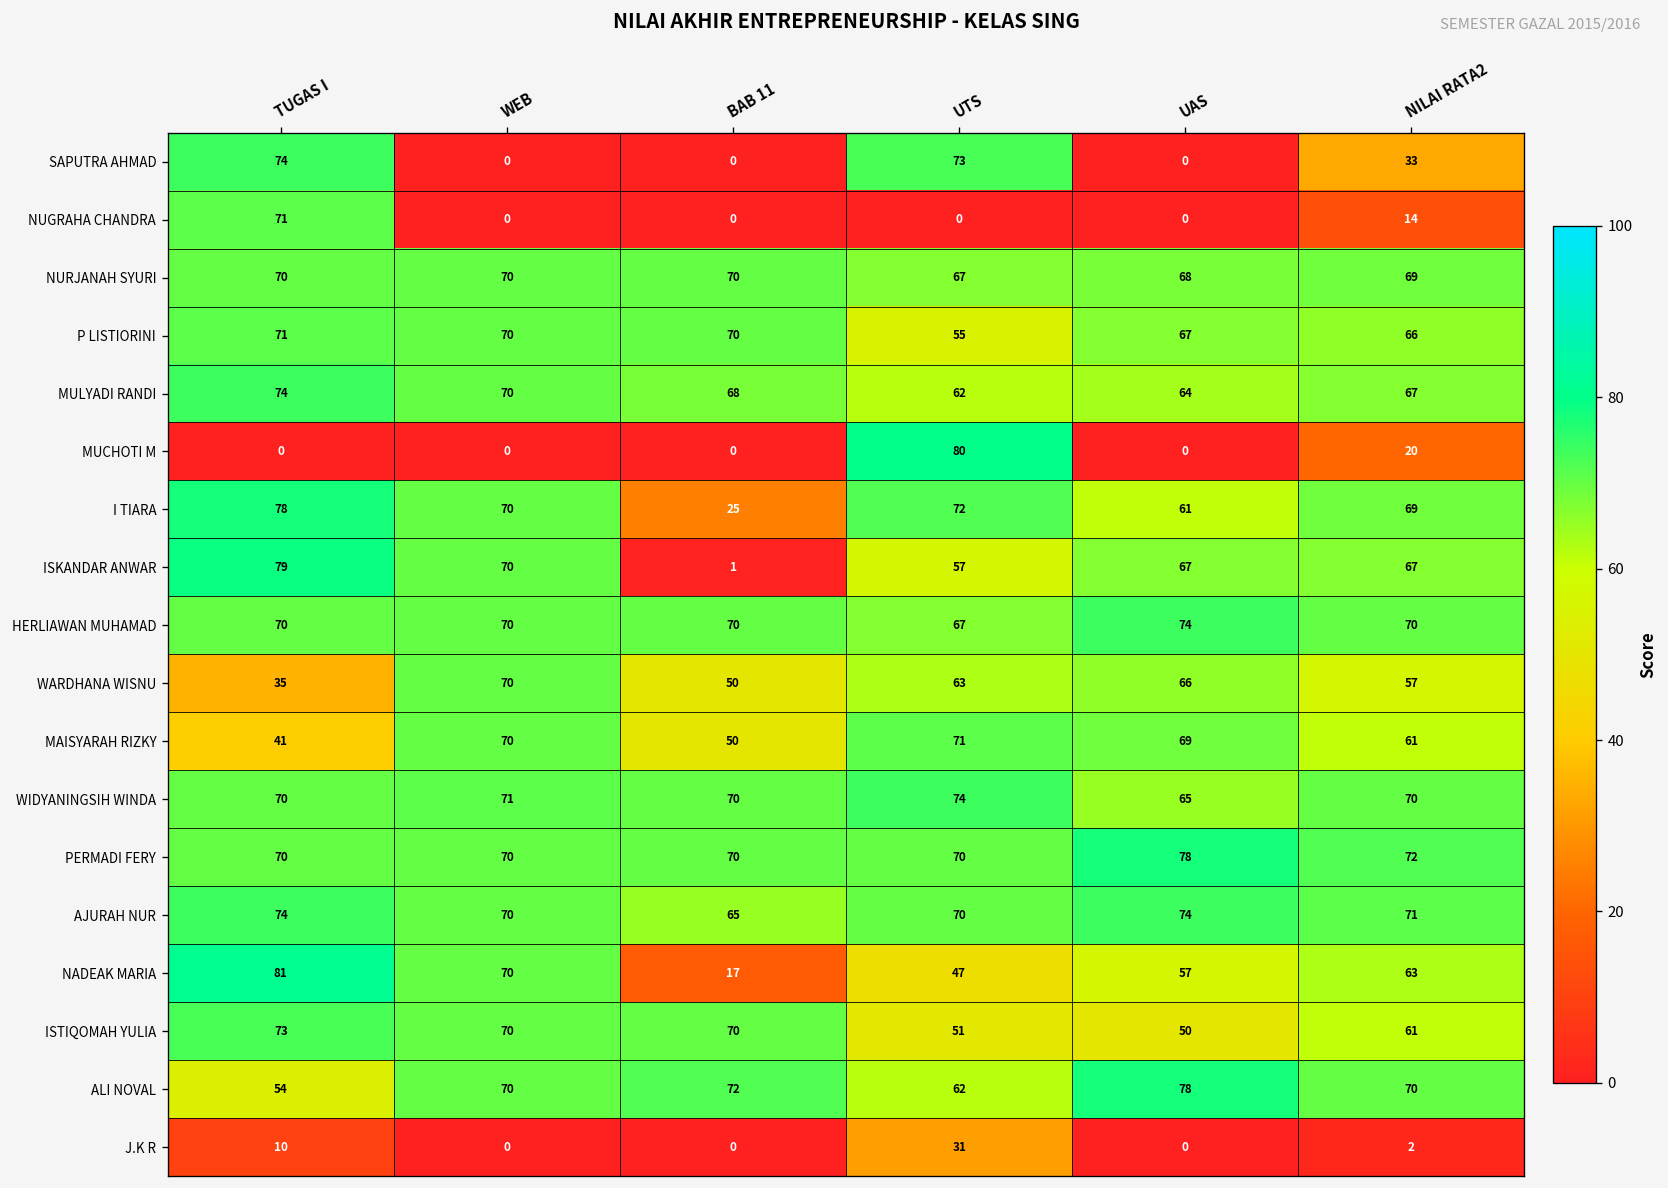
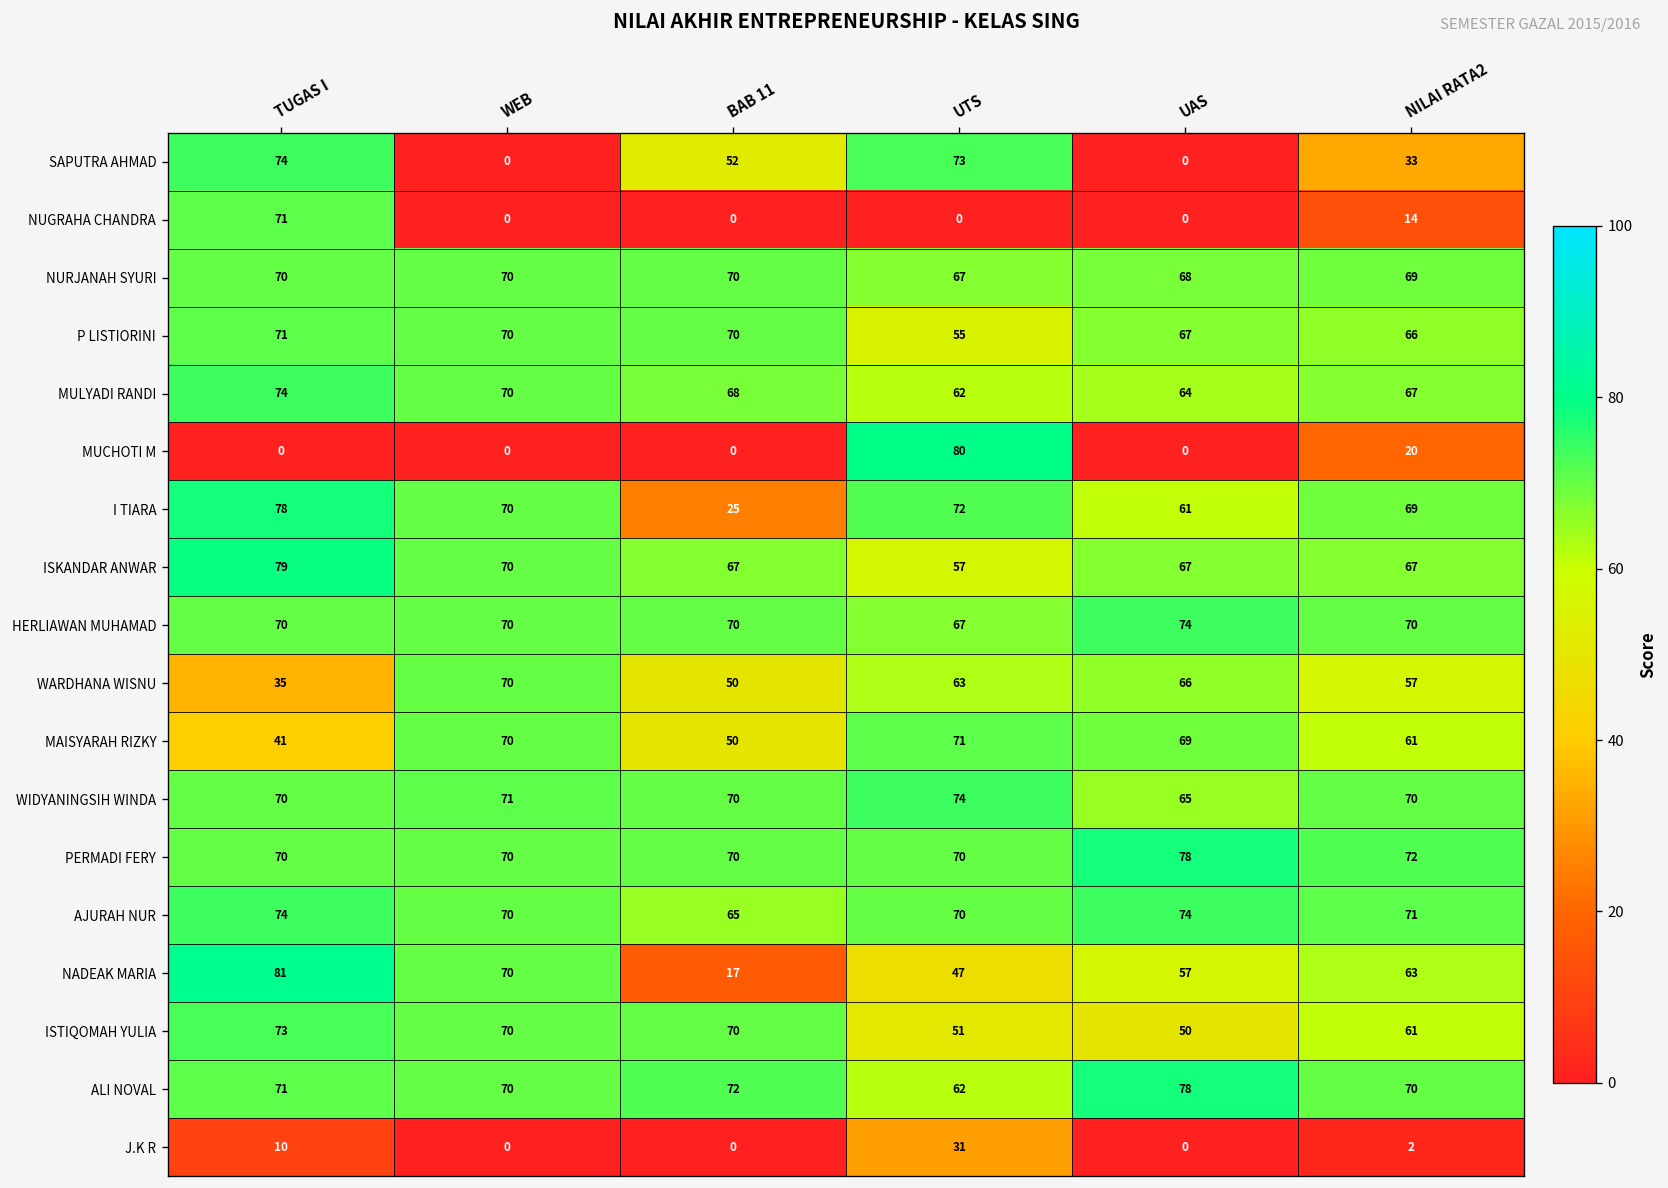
  {
    "SAPUTRA AHMAD": {
      "TUGAS I": 74,
      "WEB": 0,
-     "BAB 11": 0,
+     "BAB 11": 52,
      "UTS": 73,
      "UAS": 0,
      "NILAI RATA2": 33
    },
    "NUGRAHA CHANDRA": {
      "TUGAS I": 71,
      "WEB": 0,
      "BAB 11": 0,
      "UTS": 0,
      "UAS": 0,
      "NILAI RATA2": 14
    },
    "NURJANAH SYURI": {
      "TUGAS I": 70,
      "WEB": 70,
      "BAB 11": 70,
      "UTS": 67,
      "UAS": 68,
      "NILAI RATA2": 69
    },
    "P LISTIORINI": {
      "TUGAS I": 71,
      "WEB": 70,
      "BAB 11": 70,
      "UTS": 55,
      "UAS": 67,
      "NILAI RATA2": 66
    },
    "MULYADI RANDI": {
      "TUGAS I": 74,
      "WEB": 70,
      "BAB 11": 68,
      "UTS": 62,
      "UAS": 64,
      "NILAI RATA2": 67
    },
    "MUCHOTI M": {
      "TUGAS I": 0,
      "WEB": 0,
      "BAB 11": 0,
      "UTS": 80,
      "UAS": 0,
      "NILAI RATA2": 20
    },
    "I TIARA": {
      "TUGAS I": 78,
      "WEB": 70,
      "BAB 11": 25,
      "UTS": 72,
      "UAS": 61,
      "NILAI RATA2": 69
    },
    "ISKANDAR ANWAR": {
      "TUGAS I": 79,
      "WEB": 70,
-     "BAB 11": 1,
+     "BAB 11": 67,
      "UTS": 57,
      "UAS": 67,
      "NILAI RATA2": 67
    },
    "HERLIAWAN MUHAMAD": {
      "TUGAS I": 70,
      "WEB": 70,
      "BAB 11": 70,
      "UTS": 67,
      "UAS": 74,
      "NILAI RATA2": 70
    },
    "WARDHANA WISNU": {
      "TUGAS I": 35,
      "WEB": 70,
      "BAB 11": 50,
      "UTS": 63,
      "UAS": 66,
      "NILAI RATA2": 57
    },
    "MAISYARAH RIZKY": {
      "TUGAS I": 41,
      "WEB": 70,
      "BAB 11": 50,
      "UTS": 71,
      "UAS": 69,
      "NILAI RATA2": 61
    },
    "WIDYANINGSIH WINDA": {
      "TUGAS I": 70,
      "WEB": 71,
      "BAB 11": 70,
      "UTS": 74,
      "UAS": 65,
      "NILAI RATA2": 70
    },
    "PERMADI FERY": {
      "TUGAS I": 70,
      "WEB": 70,
      "BAB 11": 70,
      "UTS": 70,
      "UAS": 78,
      "NILAI RATA2": 72
    },
    "AJURAH NUR": {
      "TUGAS I": 74,
      "WEB": 70,
      "BAB 11": 65,
      "UTS": 70,
      "UAS": 74,
      "NILAI RATA2": 71
    },
    "NADEAK MARIA": {
      "TUGAS I": 81,
      "WEB": 70,
      "BAB 11": 17,
      "UTS": 47,
      "UAS": 57,
      "NILAI RATA2": 63
    },
    "ISTIQOMAH YULIA": {
      "TUGAS I": 73,
      "WEB": 70,
      "BAB 11": 70,
      "UTS": 51,
      "UAS": 50,
      "NILAI RATA2": 61
    },
    "ALI NOVAL": {
-     "TUGAS I": 54,
+     "TUGAS I": 71,
      "WEB": 70,
      "BAB 11": 72,
      "UTS": 62,
      "UAS": 78,
      "NILAI RATA2": 70
    },
    "J.K R": {
      "TUGAS I": 10,
      "WEB": 0,
      "BAB 11": 0,
      "UTS": 31,
      "UAS": 0,
      "NILAI RATA2": 2
    }
  }
